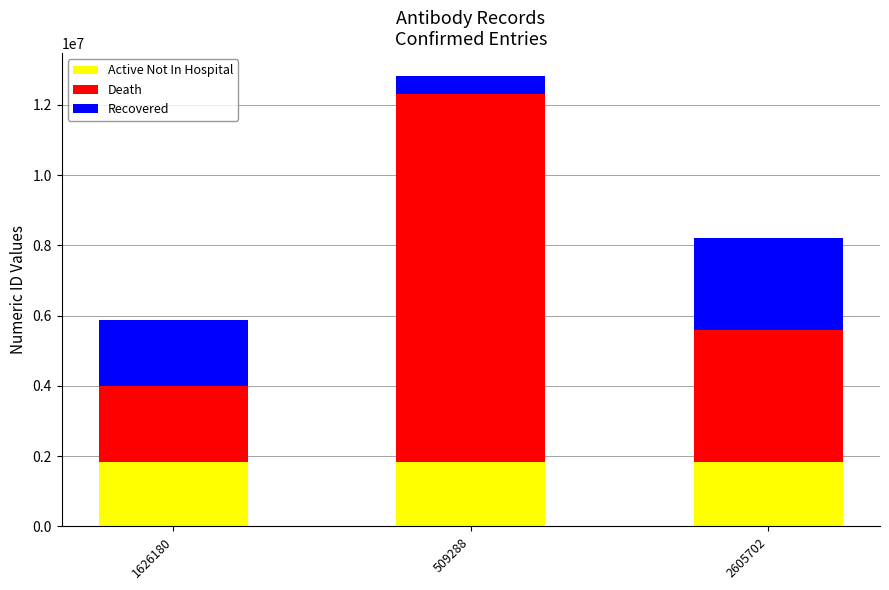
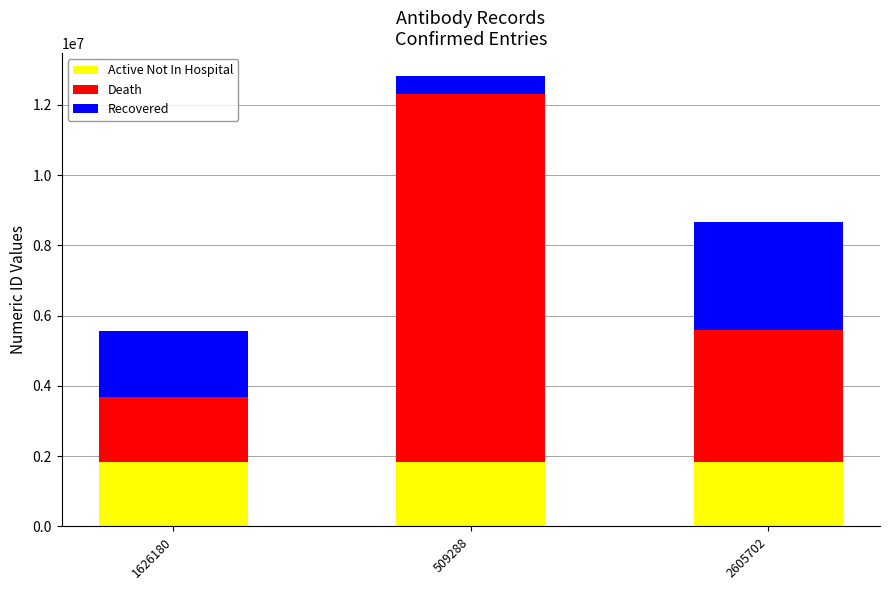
  {
    "Active Not In Hospital": {
      "1626180": 1800000,
      "509288": 1800000,
      "2605702": 1800000
    },
    "Death": {
-     "1626180": 2100000,
+     "1626180": 1800000,
      "509288": 10500000,
      "2605702": 3700000
    },
    "Recovered": {
      "1626180": 1900000,
      "509288": 500000,
-     "2605702": 2600000
+     "2605702": 3100000
    }
  }
